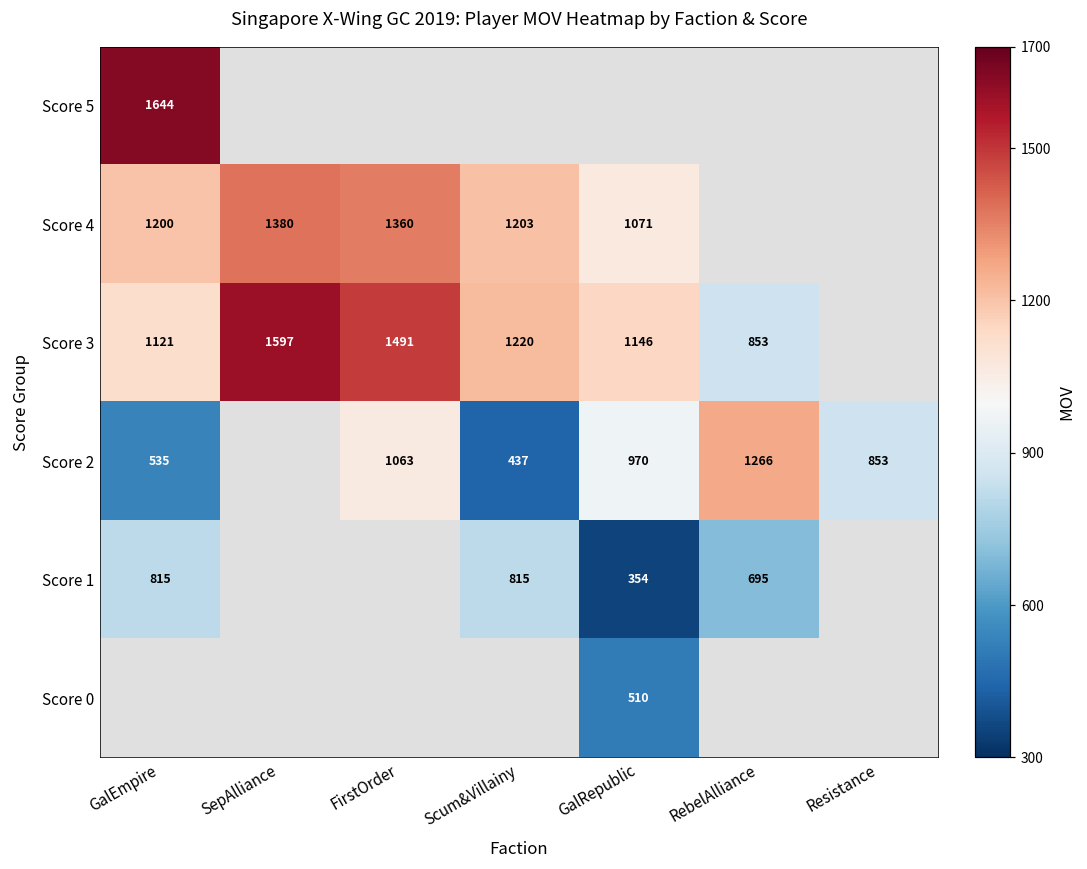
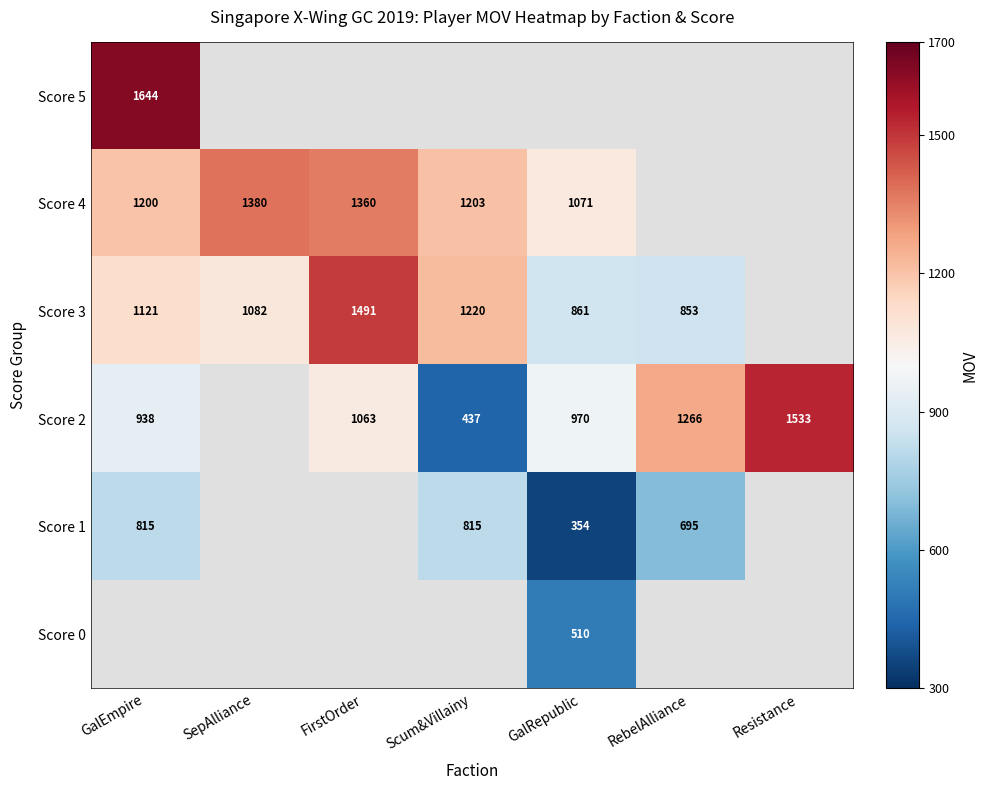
  {
    "Score 5": {
      "GalEmpire": 1644
    },
    "Score 4": {
      "GalEmpire": 1200,
      "SepAlliance": 1380,
      "FirstOrder": 1360,
      "Scum&Villainy": 1203,
      "GalRepublic": 1071
    },
    "Score 3": {
      "GalEmpire": 1121,
-     "SepAlliance": 1597,
+     "SepAlliance": 1082,
      "FirstOrder": 1491,
      "Scum&Villainy": 1220,
-     "GalRepublic": 1146,
+     "GalRepublic": 861,
      "RebelAlliance": 853
    },
    "Score 2": {
-     "GalEmpire": 535,
+     "GalEmpire": 938,
      "FirstOrder": 1063,
      "Scum&Villainy": 437,
      "GalRepublic": 970,
      "RebelAlliance": 1266,
-     "Resistance": 853
+     "Resistance": 1533
    },
    "Score 1": {
      "GalEmpire": 815,
      "Scum&Villainy": 815,
      "GalRepublic": 354,
      "RebelAlliance": 695
    },
    "Score 0": {
      "GalRepublic": 510
    }
  }
